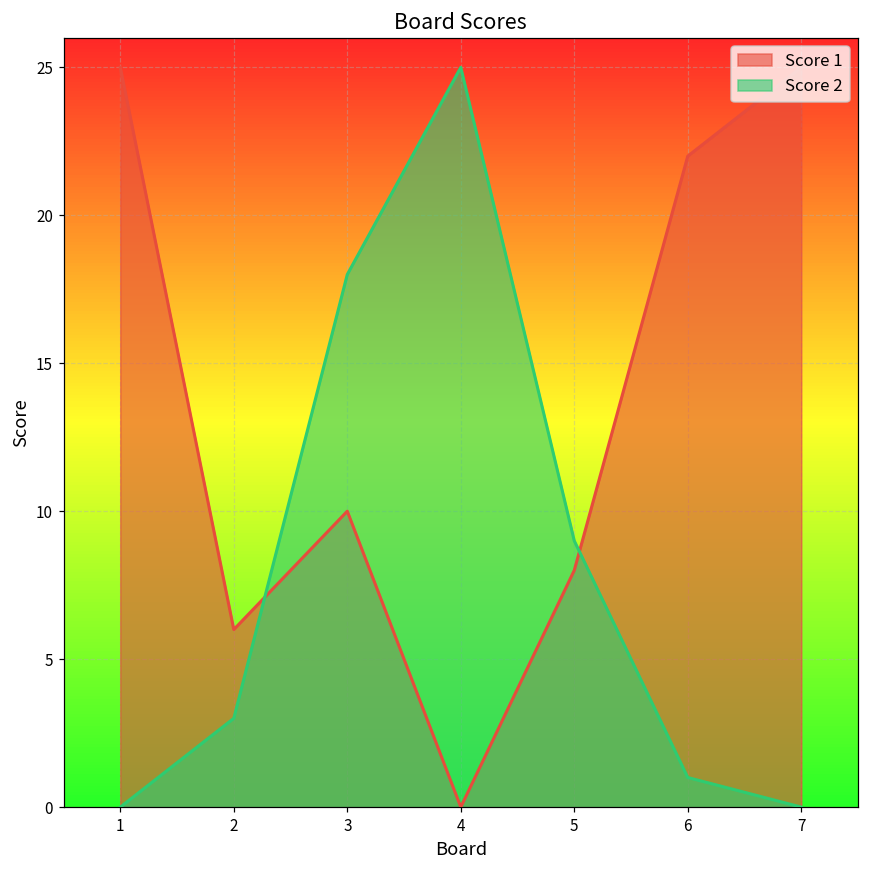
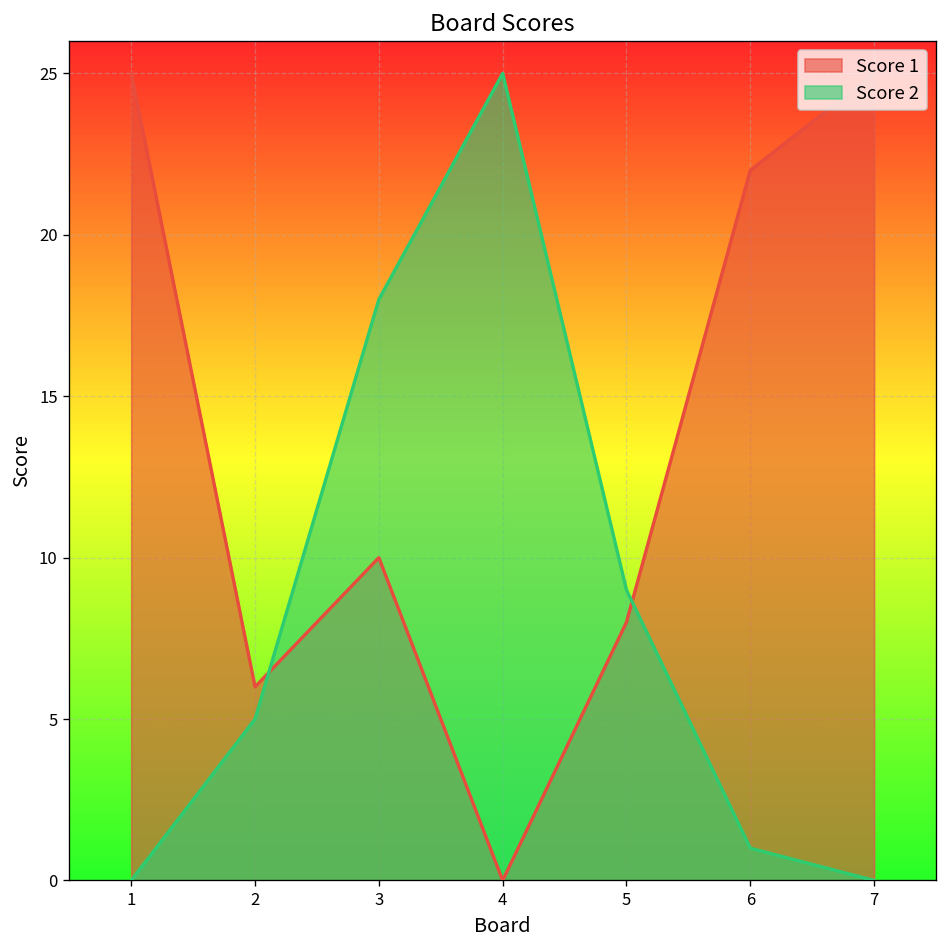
  {
    "Score 1": {
      "1": 25,
      "2": 6,
      "3": 10,
      "4": 0,
      "5": 8,
      "6": 22
    },
    "Score 2": {
      "1": 0,
-     "2": 3,
+     "2": 5,
      "3": 18,
      "4": 25,
      "5": 9,
      "6": 1,
      "7": 0
    }
  }
